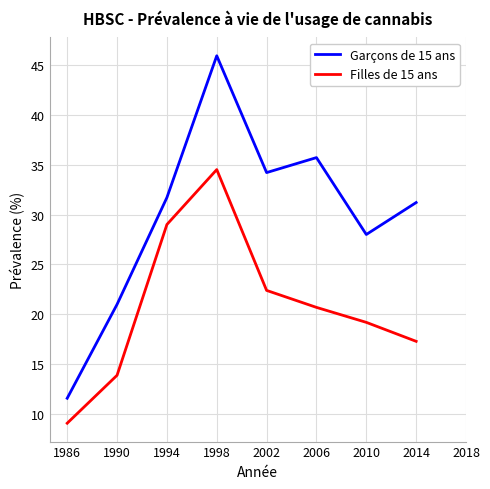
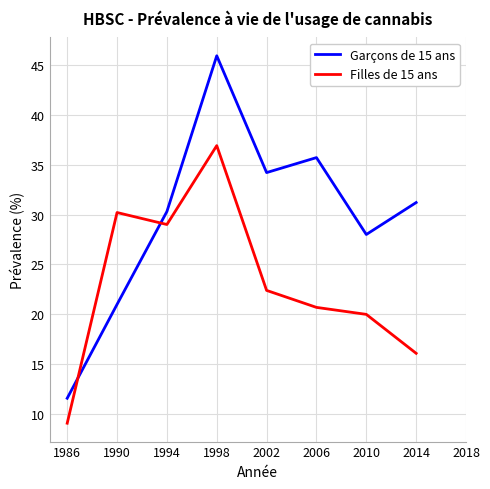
  {
    "Garçons de 15 ans": {
      "1986": 12,
      "1990": 21,
-     "1994": 32,
+     "1994": 30,
      "1998": 46,
      "2002": 34,
      "2006": 36,
      "2010": 28,
      "2014": 31
    },
    "Filles de 15 ans": {
      "1986": 9,
-     "1990": 14,
+     "1990": 30,
      "1994": 29,
-     "1998": 35,
+     "1998": 37,
      "2002": 22,
      "2006": 21,
-     "2010": 19,
-     "2014": 17
+     "2010": 20,
+     "2014": 16
    }
  }
